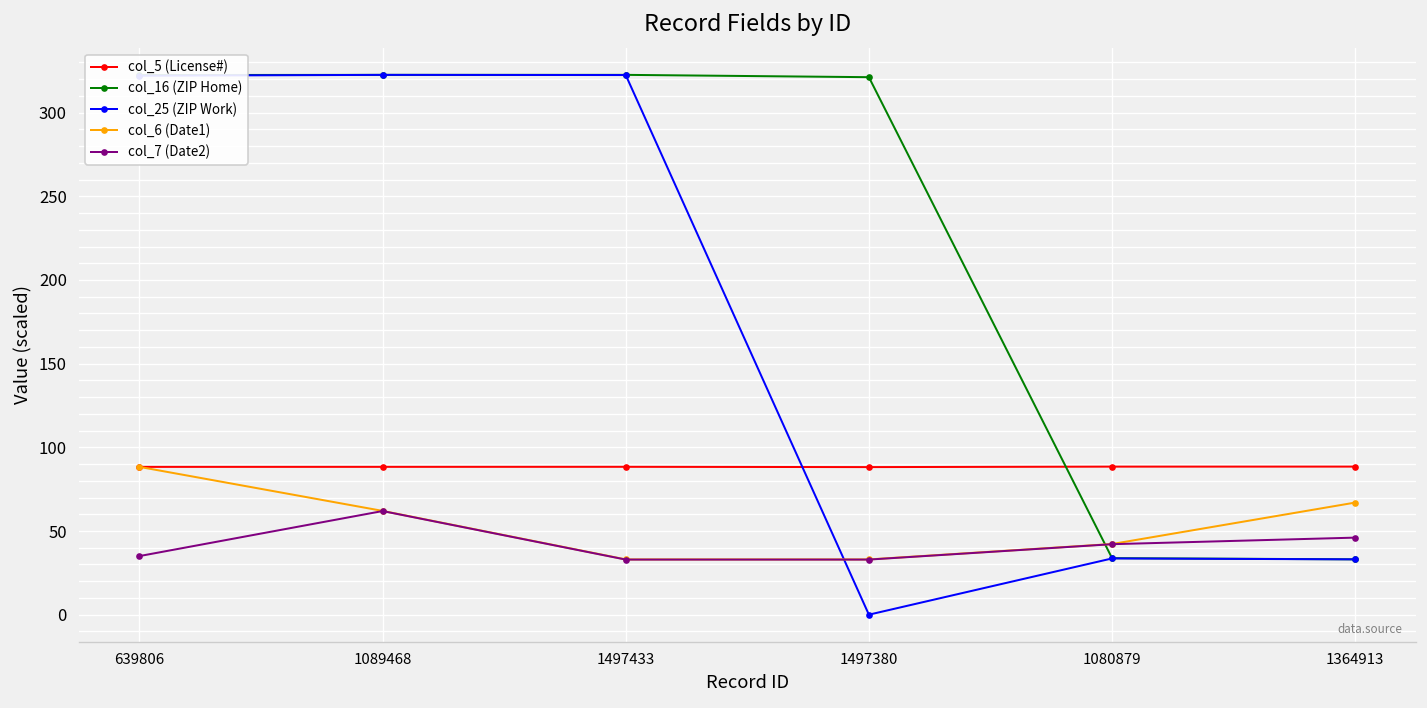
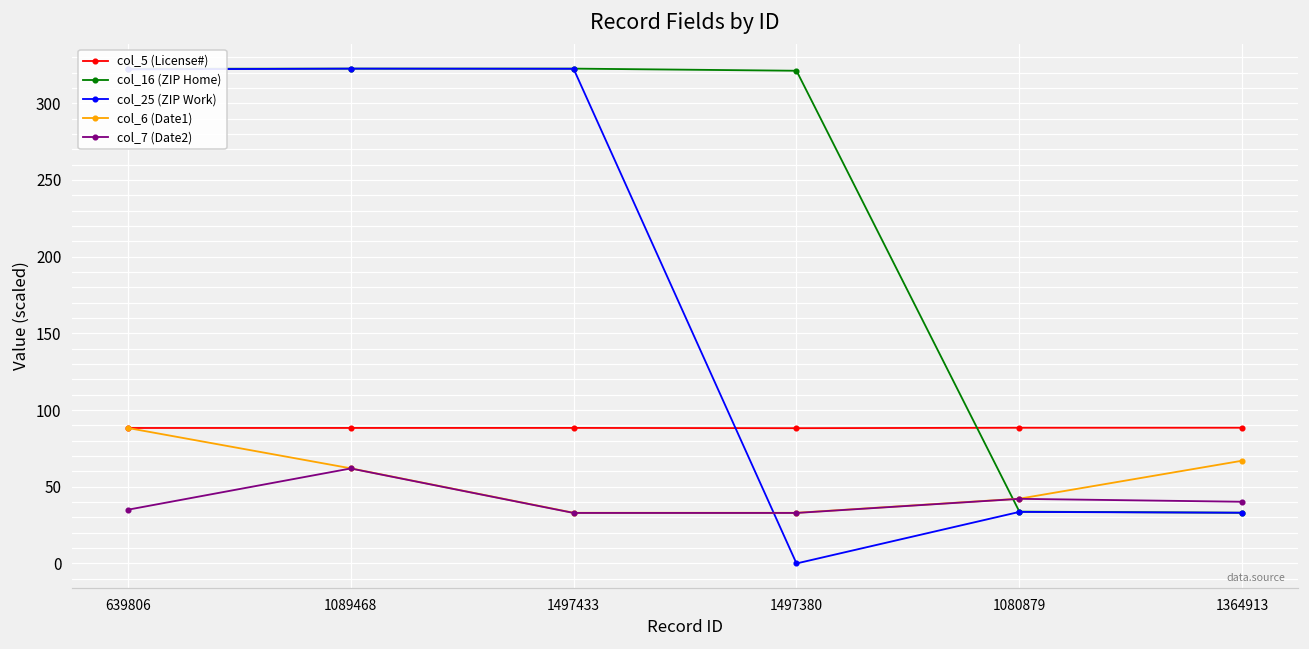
  {
    "col_5 (License#)": {
      "1089468": 88,
      "1497433": 88,
      "1497380": 88,
      "1080879": 88,
      "1364913": 88
    },
    "col_16 (ZIP Home)": {
      "1497380": 321
    },
    "col_25 (ZIP Work)": {
      "1497380": 0
    },
    "col_6 (Date1)": {
      "1364913": 67
    },
    "col_7 (Date2)": {
      "639806": 35,
-     "1364913": 46
+     "1364913": 40
    }
  }
